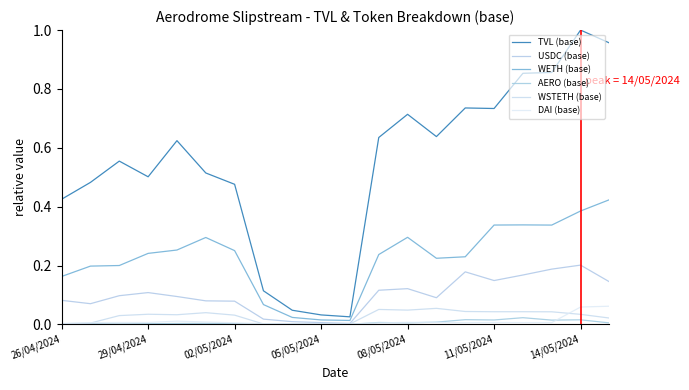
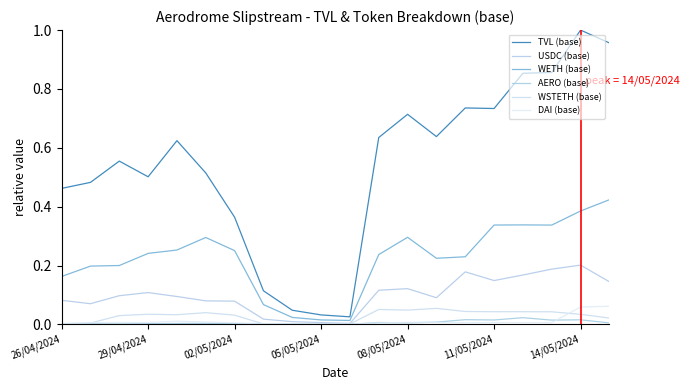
  {
    "TVL (base)": {
-     "26/04/2024": 0.43,
+     "26/04/2024": 0.46,
      "29/04/2024": 0.50,
-     "02/05/2024": 0.48,
+     "02/05/2024": 0.36,
      "05/05/2024": 0.03,
      "08/05/2024": 0.71,
      "11/05/2024": 0.73,
      "14/05/2024": 1.00
    }
  }
